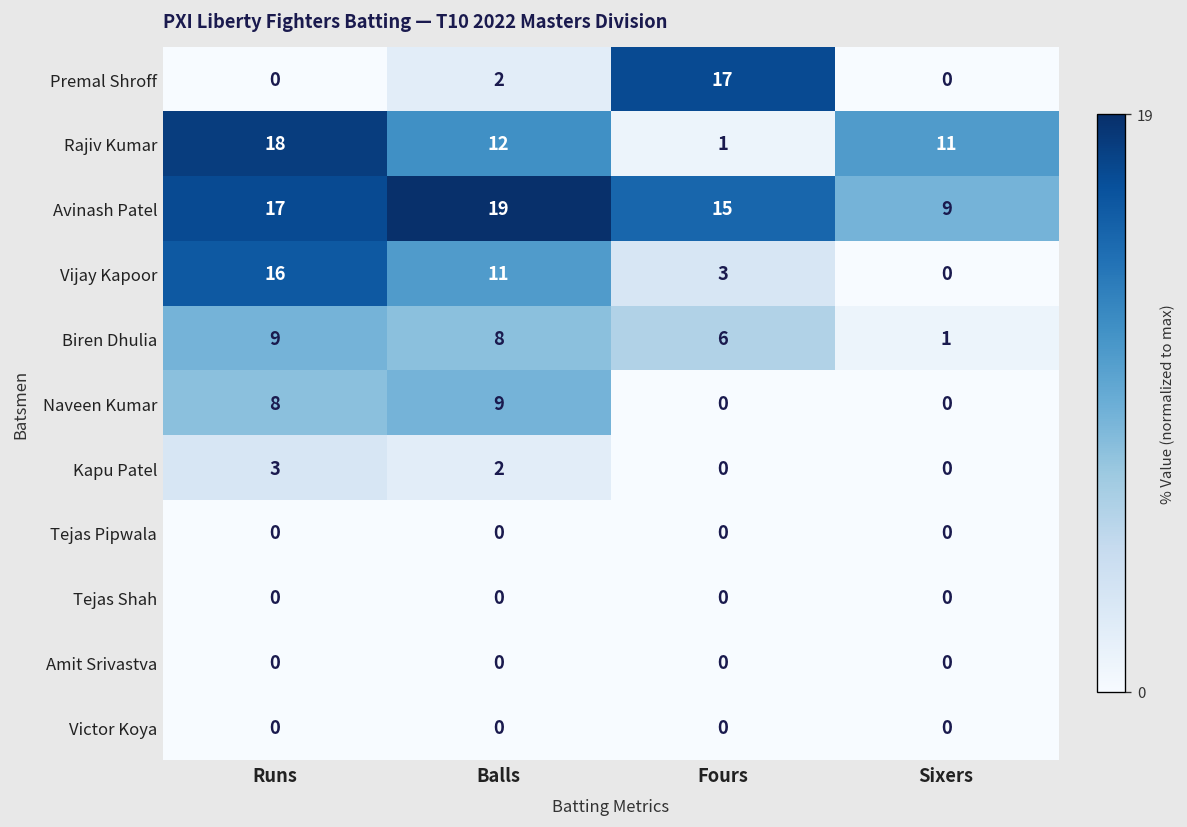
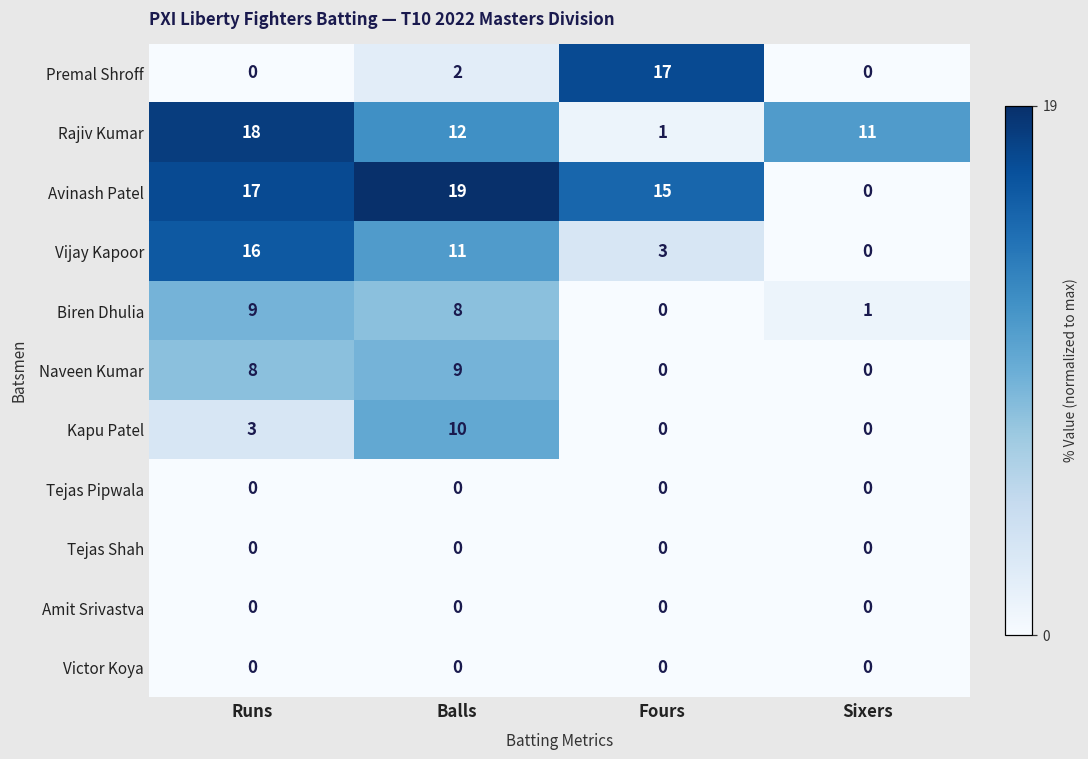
  {
    "Premal Shroff": {
      "Runs": 0,
      "Balls": 2,
      "Fours": 17,
      "Sixers": 0
    },
    "Rajiv Kumar": {
      "Runs": 18,
      "Balls": 12,
      "Fours": 1,
      "Sixers": 11
    },
    "Avinash Patel": {
      "Runs": 17,
      "Balls": 19,
      "Fours": 15,
-     "Sixers": 9
+     "Sixers": 0
    },
    "Vijay Kapoor": {
      "Runs": 16,
      "Balls": 11,
      "Fours": 3,
      "Sixers": 0
    },
    "Biren Dhulia": {
      "Runs": 9,
      "Balls": 8,
-     "Fours": 6,
+     "Fours": 0,
      "Sixers": 1
    },
    "Naveen Kumar": {
      "Runs": 8,
      "Balls": 9,
      "Fours": 0,
      "Sixers": 0
    },
    "Kapu Patel": {
      "Runs": 3,
-     "Balls": 2,
+     "Balls": 10,
      "Fours": 0,
      "Sixers": 0
    },
    "Tejas Pipwala": {
      "Runs": 0,
      "Balls": 0,
      "Fours": 0,
      "Sixers": 0
    },
    "Tejas Shah": {
      "Runs": 0,
      "Balls": 0,
      "Fours": 0,
      "Sixers": 0
    },
    "Amit Srivastva": {
      "Runs": 0,
      "Balls": 0,
      "Fours": 0,
      "Sixers": 0
    },
    "Victor Koya": {
      "Runs": 0,
      "Balls": 0,
      "Fours": 0,
      "Sixers": 0
    }
  }
